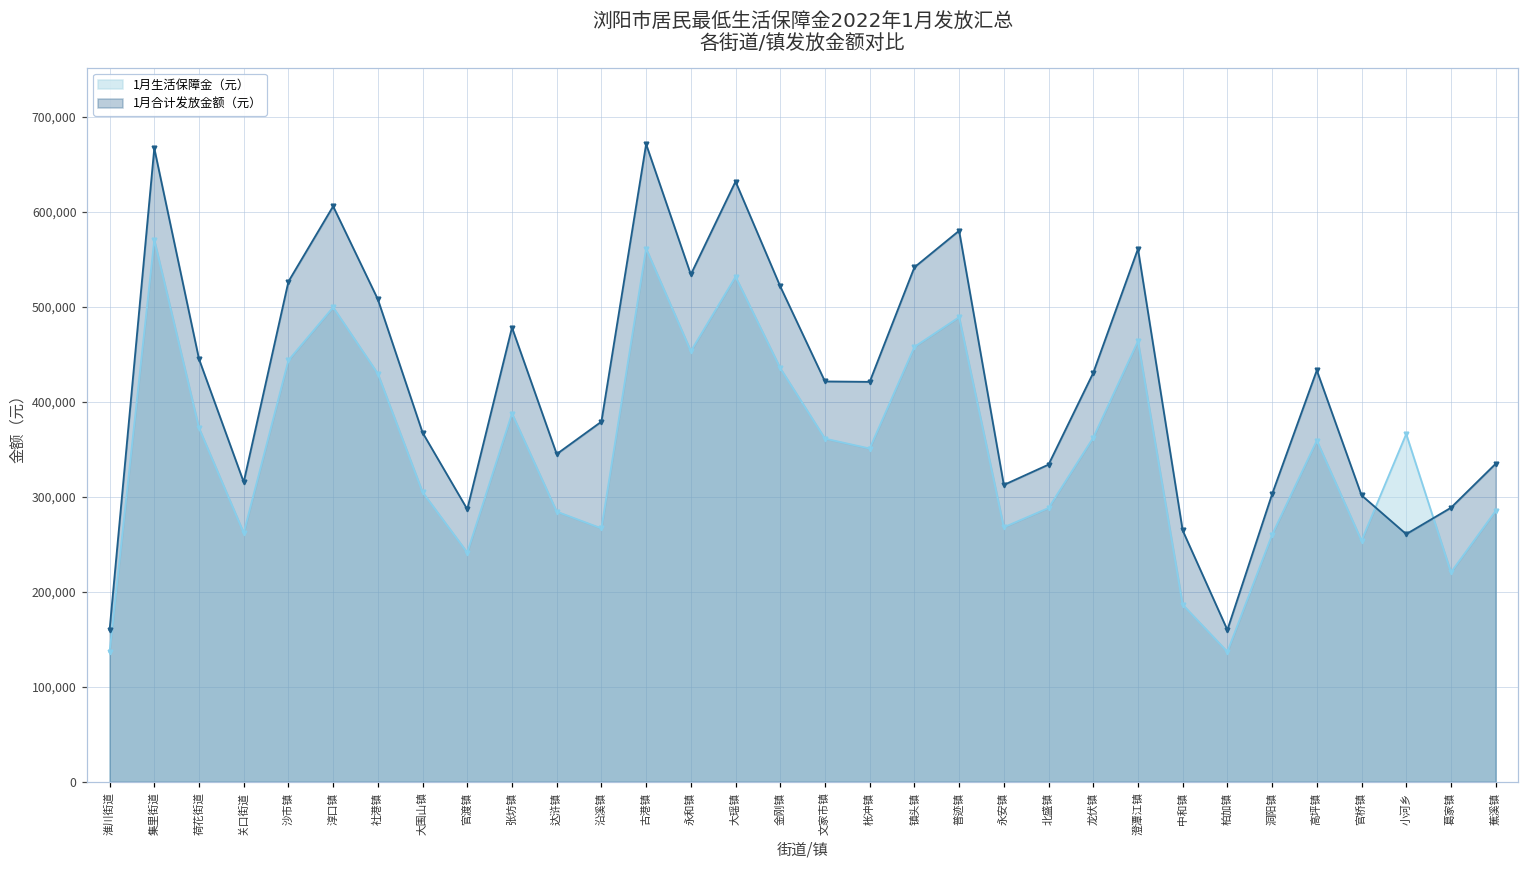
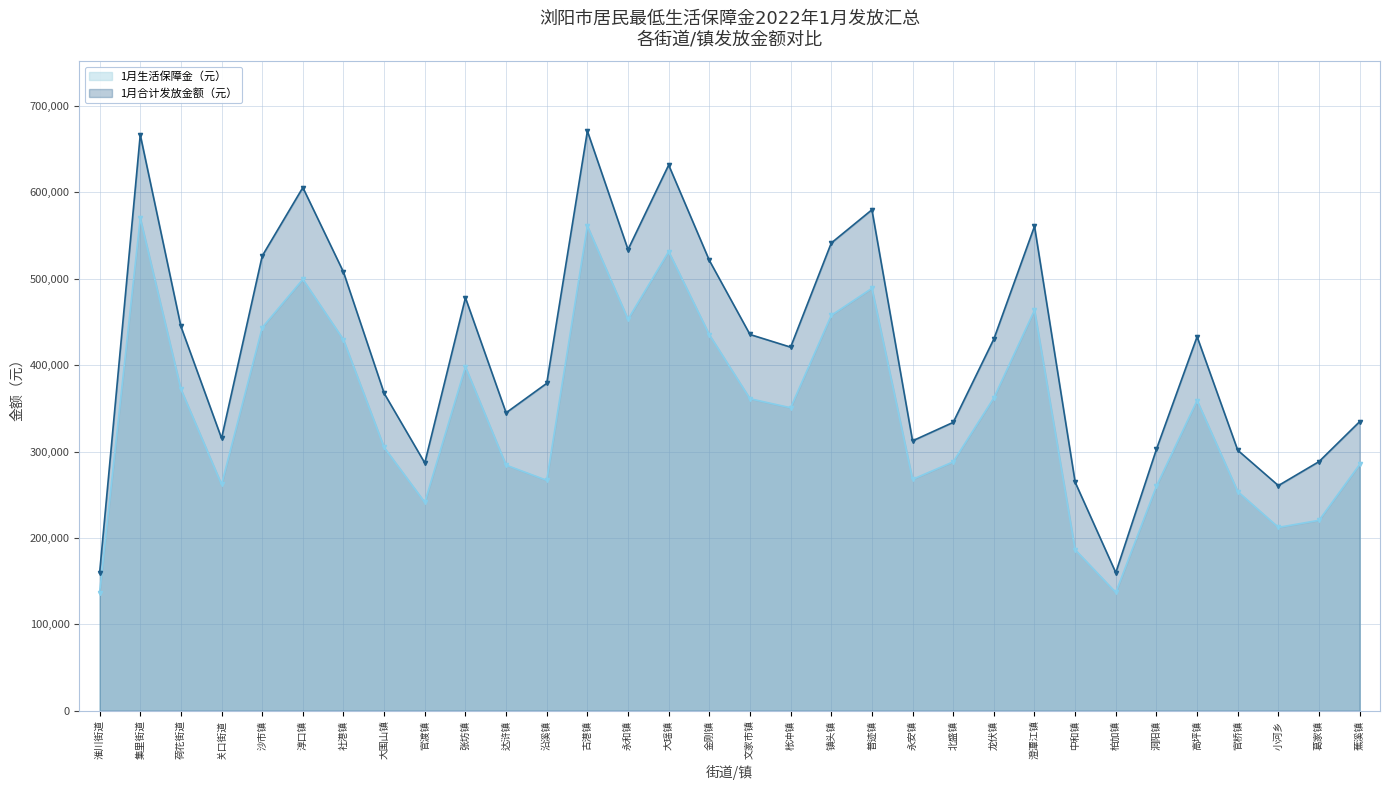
  {
    "1月生活保障金（元）": {
      "淮川街道": "140,000",
      "集里街道": "570,000",
      "荷花街道": "370,000",
      "关口街道": "260,000",
      "沙市镇": "440,000",
      "淳口镇": "500,000",
      "社港镇": "430,000",
      "大围山镇": "300,000",
      "官渡镇": "240,000",
-     "张坊镇": "390,000",
+     "张坊镇": "400,000",
      "达浒镇": "280,000",
      "沿溪镇": "270,000",
      "古港镇": "560,000",
      "永和镇": "450,000",
      "大瑶镇": "530,000",
      "金刚镇": "440,000",
      "文家市镇": "360,000",
      "枨冲镇": "350,000",
      "镇头镇": "460,000",
      "普迹镇": "490,000",
      "永安镇": "270,000",
      "北盛镇": "290,000",
      "龙伏镇": "360,000",
      "澄潭江镇": "460,000",
      "中和镇": "190,000",
      "柏加镇": "140,000",
      "洞阳镇": "260,000",
      "高坪镇": "360,000",
      "官桥镇": "250,000",
-     "小河乡": "370,000",
+     "小河乡": "210,000",
      "葛家镇": "220,000",
      "蕉溪镇": "290,000"
    },
    "1月合计发放金额（元）": {
      "淮川街道": "160,000",
      "集里街道": "670,000",
      "荷花街道": "440,000",
      "关口街道": "320,000",
      "沙市镇": "530,000",
      "淳口镇": "610,000",
      "社港镇": "510,000",
      "大围山镇": "370,000",
      "官渡镇": "290,000",
      "张坊镇": "480,000",
      "达浒镇": "340,000",
      "沿溪镇": "380,000",
      "古港镇": "670,000",
      "永和镇": "530,000",
      "大瑶镇": "630,000",
      "金刚镇": "520,000",
-     "文家市镇": "420,000",
+     "文家市镇": "440,000",
      "枨冲镇": "420,000",
      "镇头镇": "540,000",
      "普迹镇": "580,000",
      "永安镇": "310,000",
      "北盛镇": "330,000",
      "龙伏镇": "430,000",
      "澄潭江镇": "560,000",
      "中和镇": "260,000",
      "柏加镇": "160,000",
      "洞阳镇": "300,000",
      "高坪镇": "430,000",
      "官桥镇": "300,000",
      "小河乡": "260,000",
      "葛家镇": "290,000",
      "蕉溪镇": "330,000"
    }
  }
